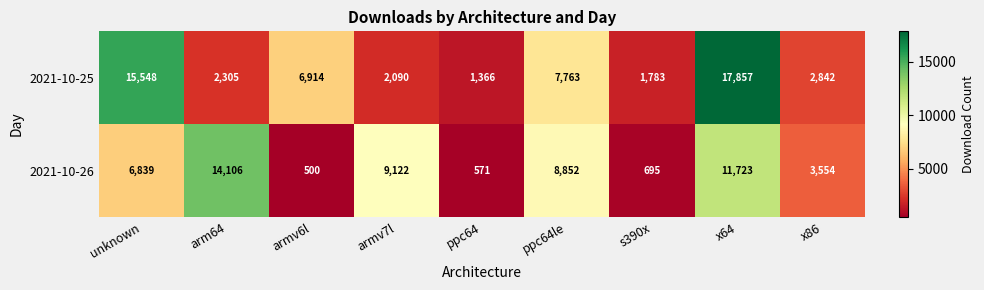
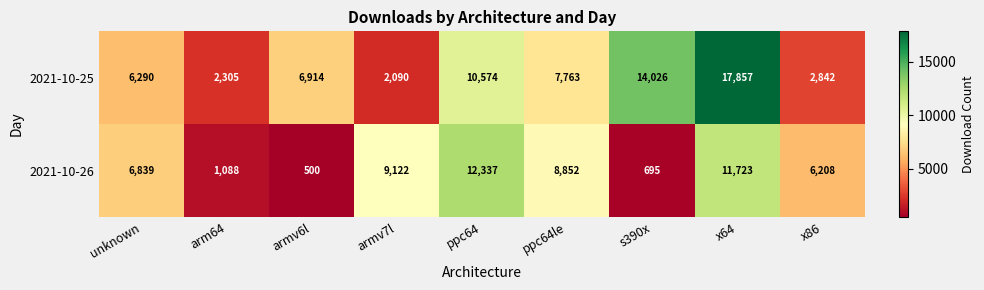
  {
    "2021-10-25": {
-     "unknown": "15,548",
+     "unknown": "6,290",
      "arm64": "2,305",
      "armv6l": "6,914",
      "armv7l": "2,090",
-     "ppc64": "1,366",
+     "ppc64": "10,574",
      "ppc64le": "7,763",
-     "s390x": "1,783",
+     "s390x": "14,026",
      "x64": "17,857",
      "x86": "2,842"
    },
    "2021-10-26": {
      "unknown": "6,839",
-     "arm64": "14,106",
+     "arm64": "1,088",
      "armv6l": "500",
      "armv7l": "9,122",
-     "ppc64": "571",
+     "ppc64": "12,337",
      "ppc64le": "8,852",
      "s390x": "695",
      "x64": "11,723",
-     "x86": "3,554"
+     "x86": "6,208"
    }
  }
